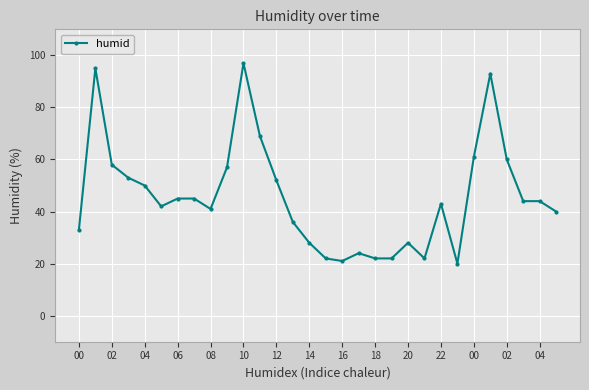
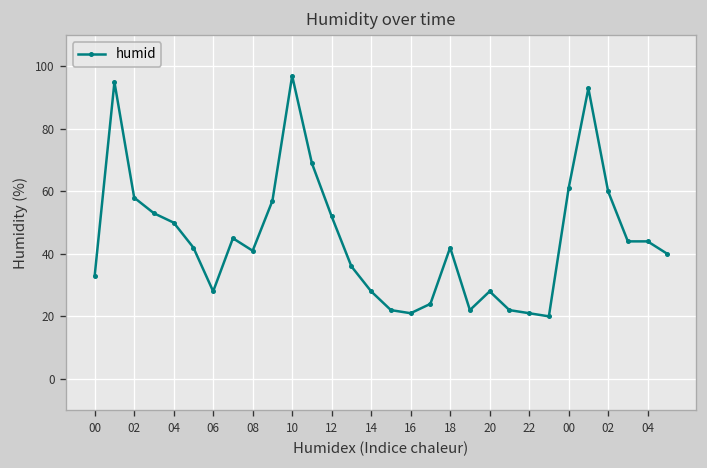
  {
-   "06": 45,
+   "06": 28,
    "08": 41,
    "10": 97,
    "12": 52,
    "14": 28,
    "16": 21,
-   "18": 22,
+   "18": 42,
    "20": 28,
-   "22": 43
+   "22": 21
  }
